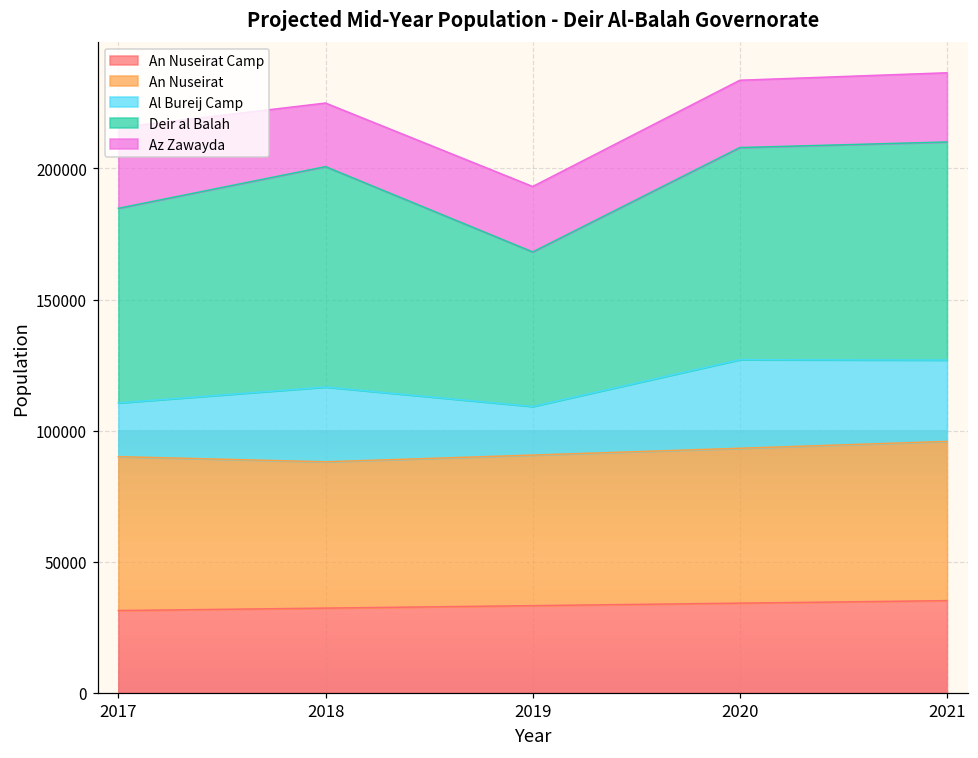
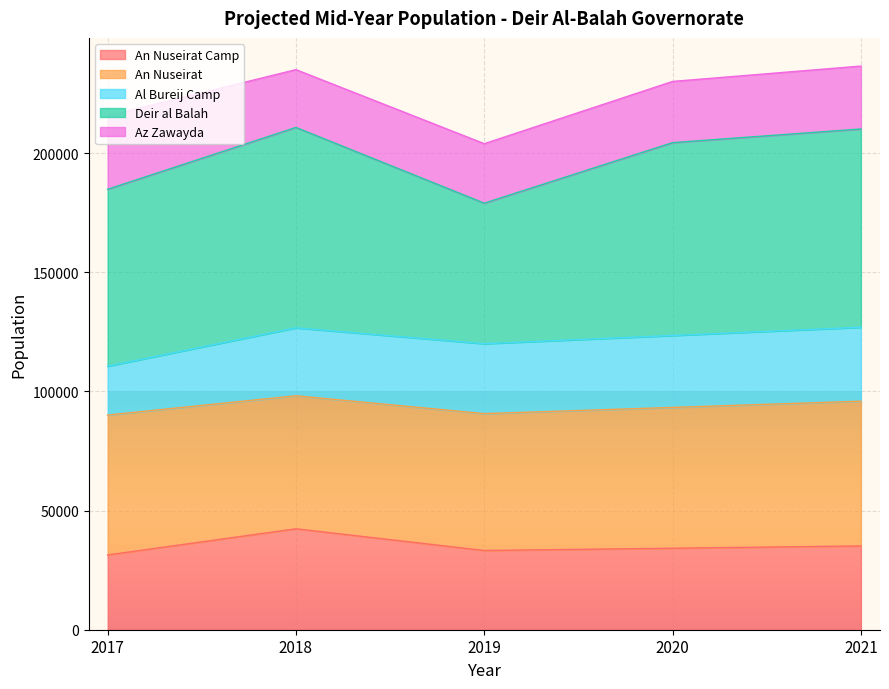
  {
    "An Nuseirat Camp": {
      "2017": 31000,
-     "2018": 32000,
+     "2018": 42000,
      "2019": 33000,
      "2020": 34000,
      "2021": 35000
    },
    "An Nuseirat": {
      "2017": 59000,
      "2018": 56000,
      "2019": 57000,
      "2020": 59000,
      "2021": 61000
    },
    "Al Bureij Camp": {
      "2017": 20000,
      "2018": 29000,
-     "2019": 19000,
-     "2020": 34000,
+     "2019": 29000,
+     "2020": 30000,
      "2021": 31000
    },
    "Deir al Balah": {
      "2017": 74000,
      "2018": 84000,
      "2019": 59000,
      "2020": 81000,
      "2021": 83000
    },
    "Az Zawayda": {
      "2018": 24000,
      "2019": 25000,
      "2020": 26000,
      "2021": 26000
    }
  }
